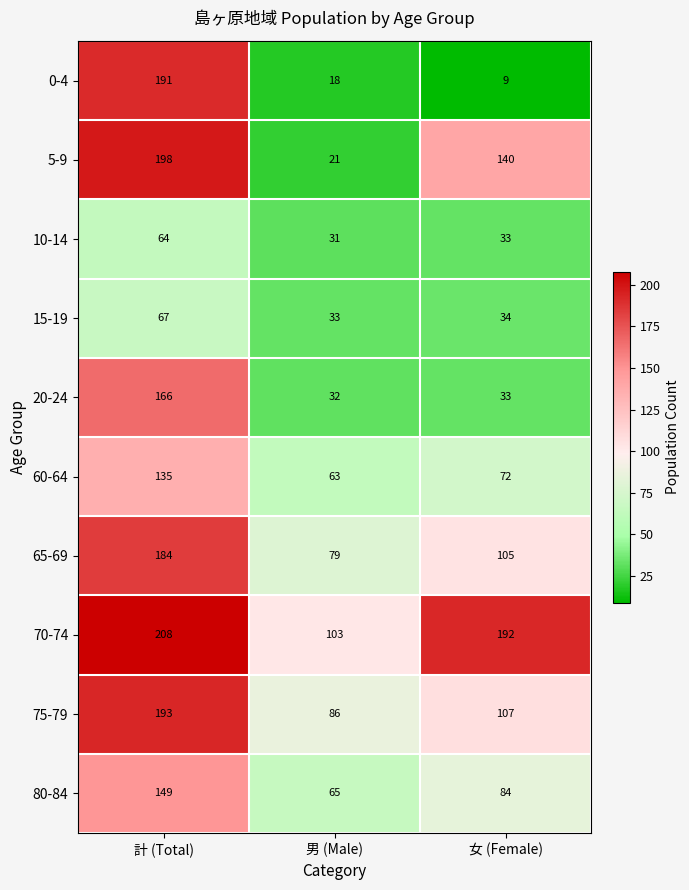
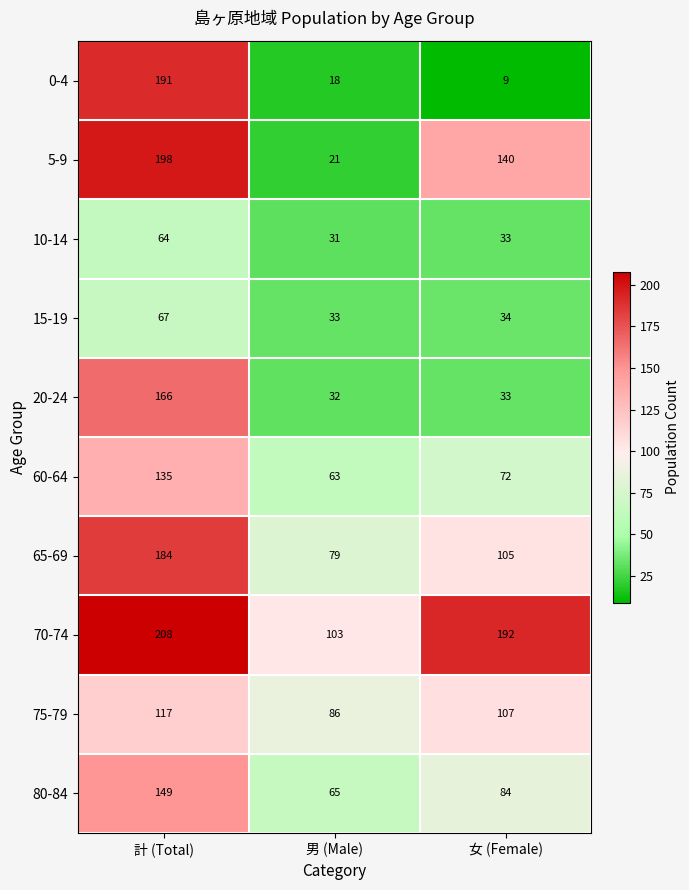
  {
    "0-4": {
      "計 (Total)": 191,
      "男 (Male)": 18,
      "女 (Female)": 9
    },
    "5-9": {
      "計 (Total)": 198,
      "男 (Male)": 21,
      "女 (Female)": 140
    },
    "10-14": {
      "計 (Total)": 64,
      "男 (Male)": 31,
      "女 (Female)": 33
    },
    "15-19": {
      "計 (Total)": 67,
      "男 (Male)": 33,
      "女 (Female)": 34
    },
    "20-24": {
      "計 (Total)": 166,
      "男 (Male)": 32,
      "女 (Female)": 33
    },
    "60-64": {
      "計 (Total)": 135,
      "男 (Male)": 63,
      "女 (Female)": 72
    },
    "65-69": {
      "計 (Total)": 184,
      "男 (Male)": 79,
      "女 (Female)": 105
    },
    "70-74": {
      "計 (Total)": 208,
      "男 (Male)": 103,
      "女 (Female)": 192
    },
    "75-79": {
-     "計 (Total)": 193,
+     "計 (Total)": 117,
      "男 (Male)": 86,
      "女 (Female)": 107
    },
    "80-84": {
      "計 (Total)": 149,
      "男 (Male)": 65,
      "女 (Female)": 84
    }
  }
